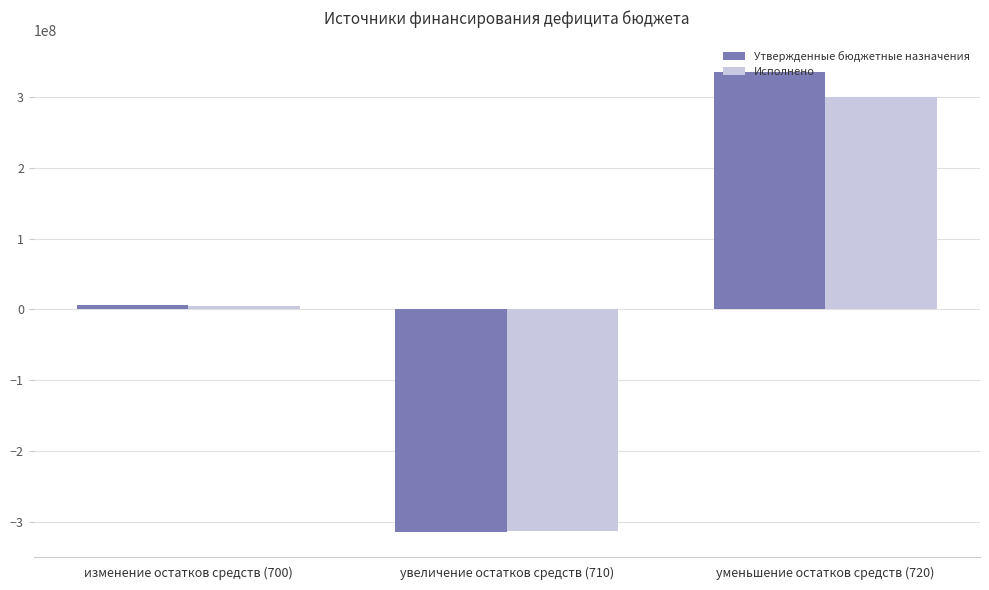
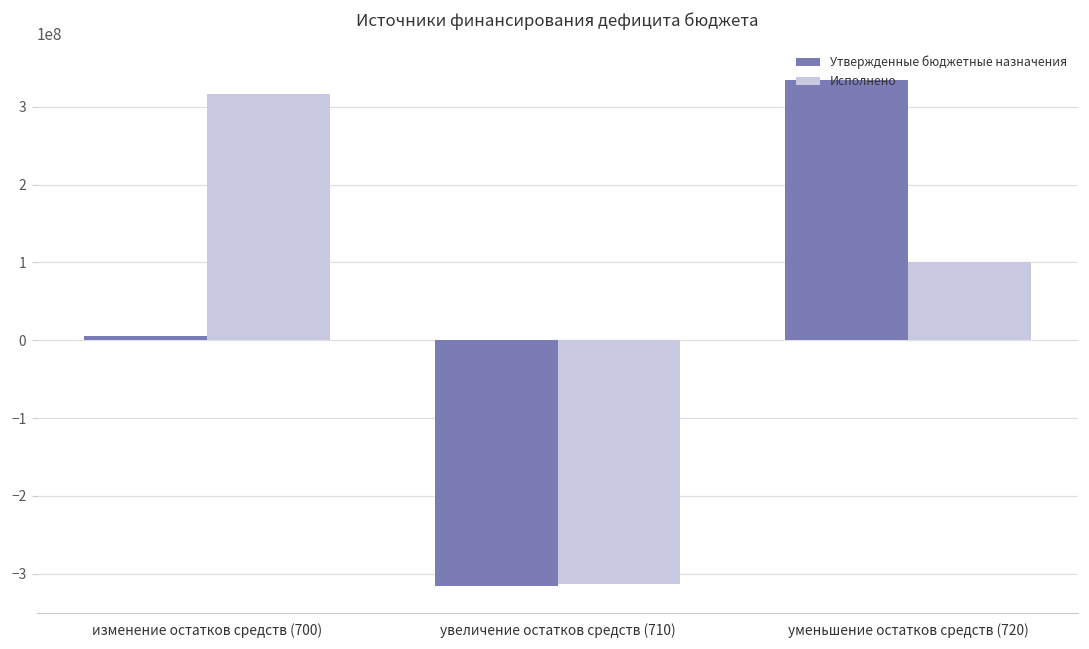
  {
    "Утвержденные бюджетные назначения": {
      "изменение остатков средств (700)": 10000000,
      "увеличение остатков средств (710)": -320000000,
      "уменьшение остатков средств (720)": 330000000
    },
    "Исполнено": {
-     "изменение остатков средств (700)": 0,
+     "изменение остатков средств (700)": 320000000,
      "увеличение остатков средств (710)": -310000000,
-     "уменьшение остатков средств (720)": 300000000
+     "уменьшение остатков средств (720)": 100000000
    }
  }
